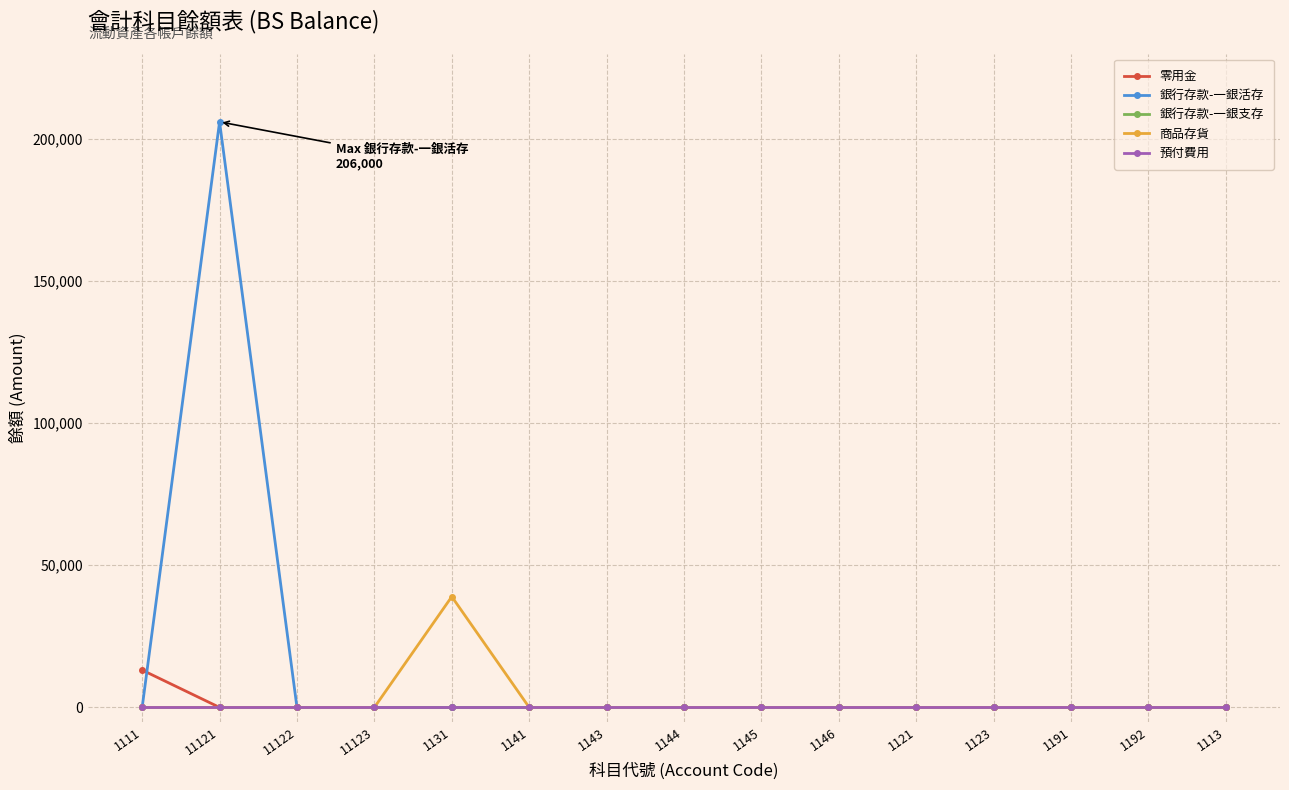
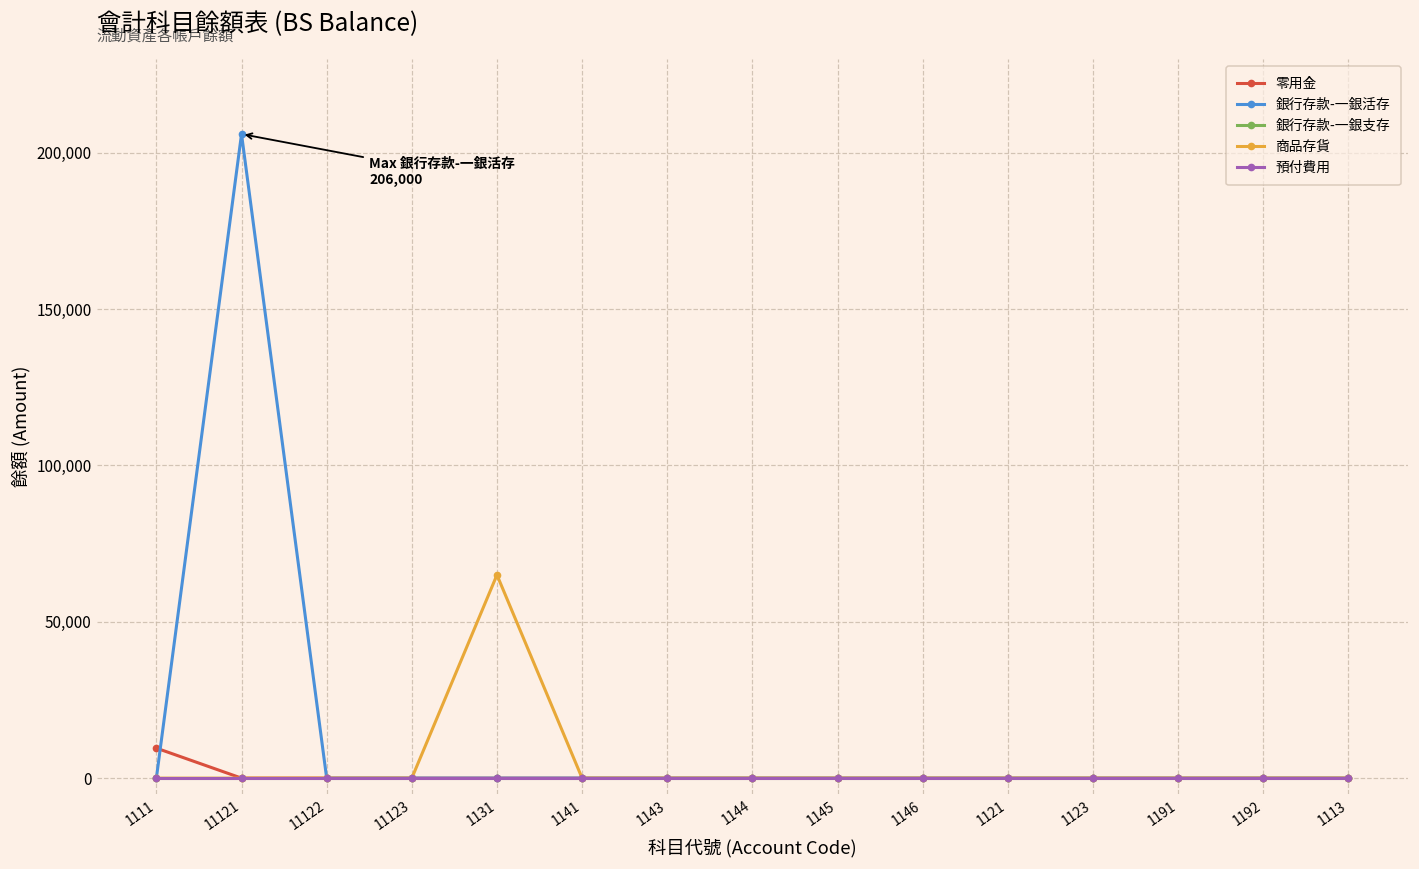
  {
    "零用金": {
-     "1111": "13,000"
+     "1111": "10,000"
    },
    "銀行存款-一銀活存": {
      "11121": "206,000"
    },
    "商品存貨": {
-     "1131": "39,000"
+     "1131": "65,000"
    }
  }
